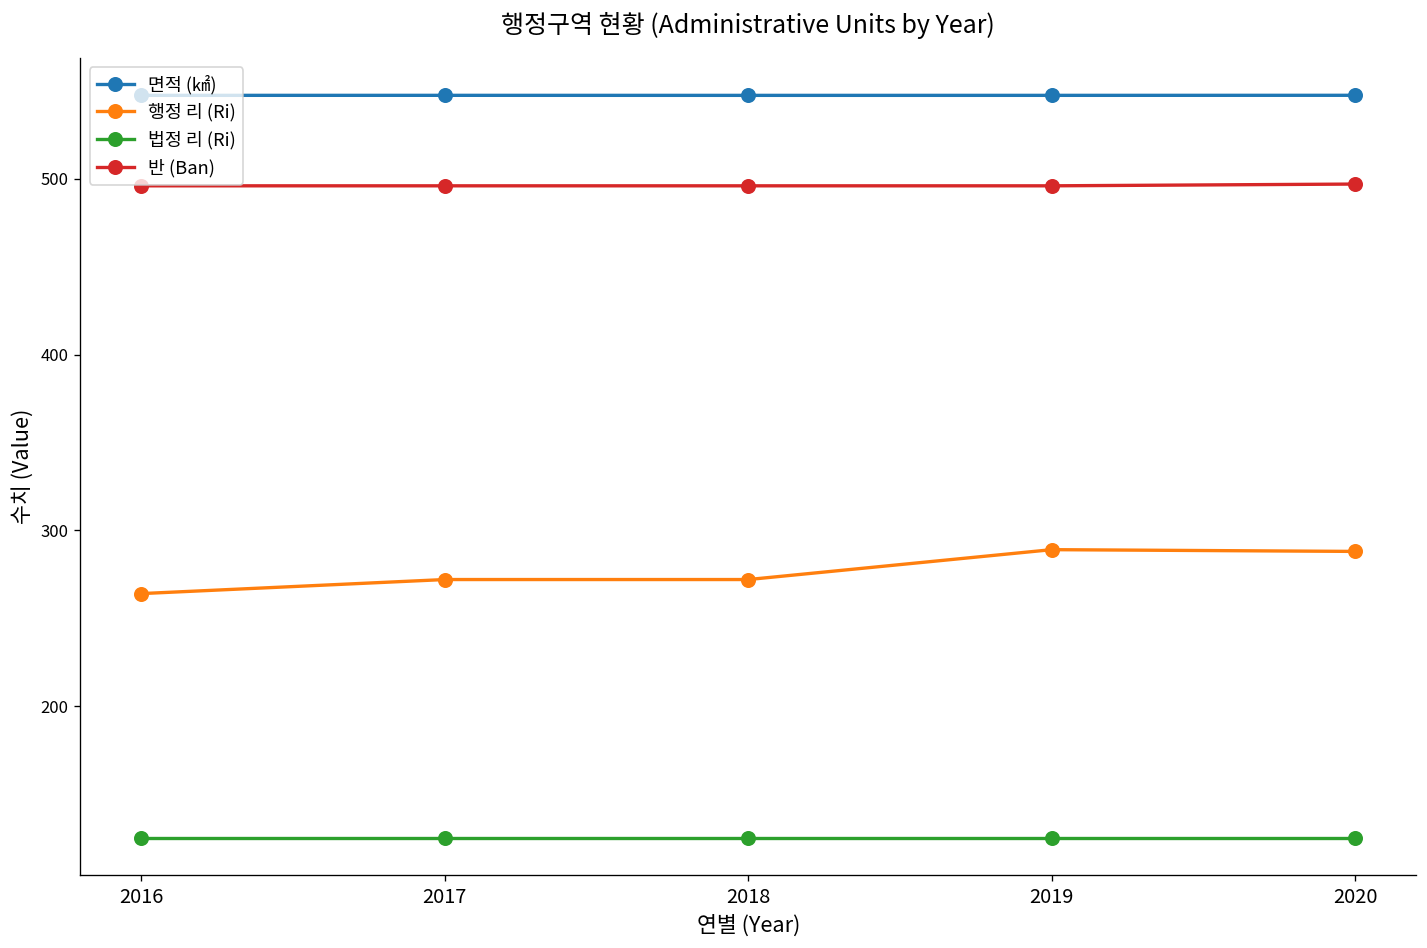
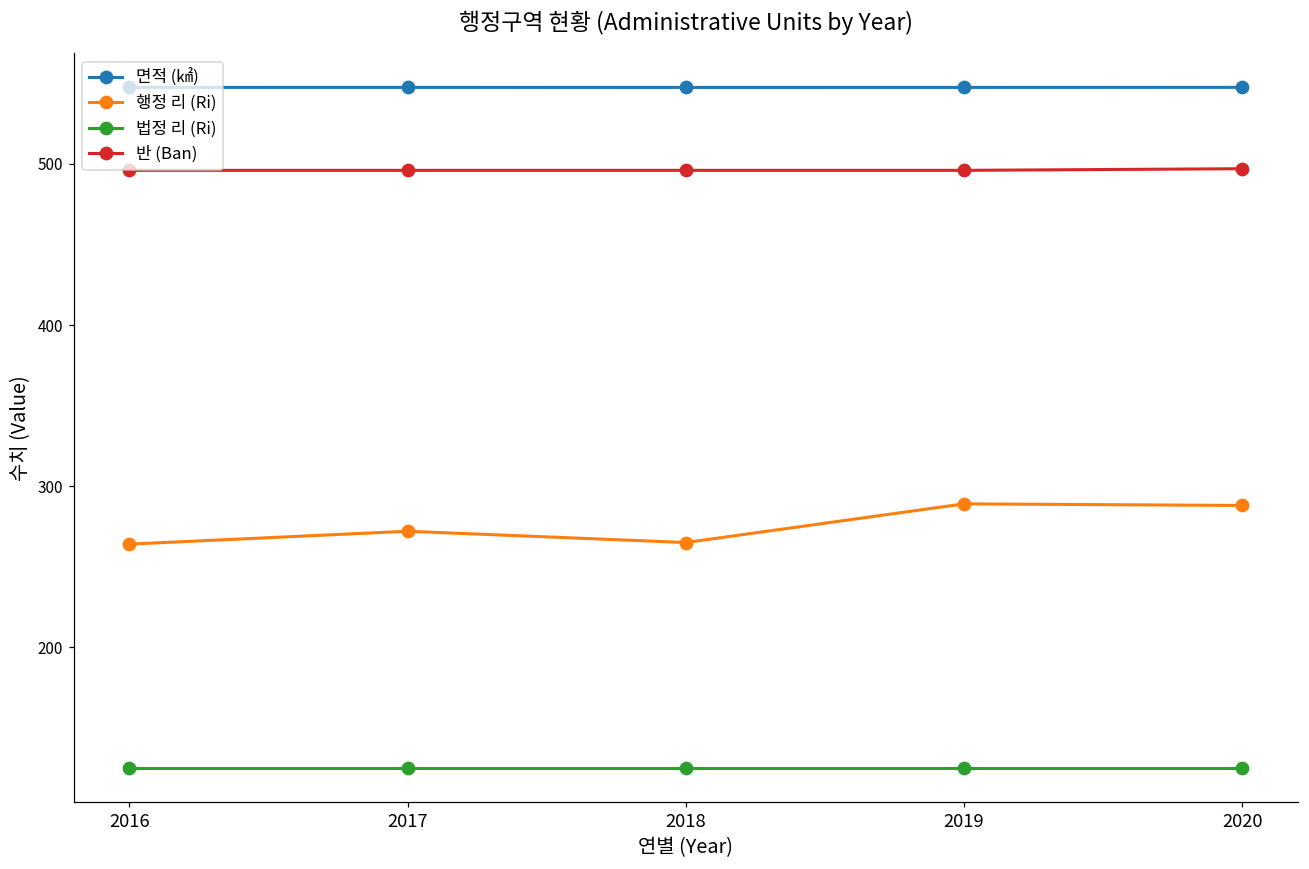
  {
    "면적 (㎢)": {
      "2017": 547,
      "2018": 547,
      "2019": 547,
      "2020": 548
    },
    "행정 리 (Ri)": {
      "2016": 264,
      "2017": 272,
-     "2018": 272,
+     "2018": 265,
      "2019": 289,
      "2020": 288
    },
    "법정 리 (Ri)": {
      "2016": 125,
      "2017": 125,
      "2018": 125,
      "2019": 125,
      "2020": 125
    },
    "반 (Ban)": {
      "2017": 496,
      "2018": 496,
      "2019": 496,
      "2020": 497
    }
  }
